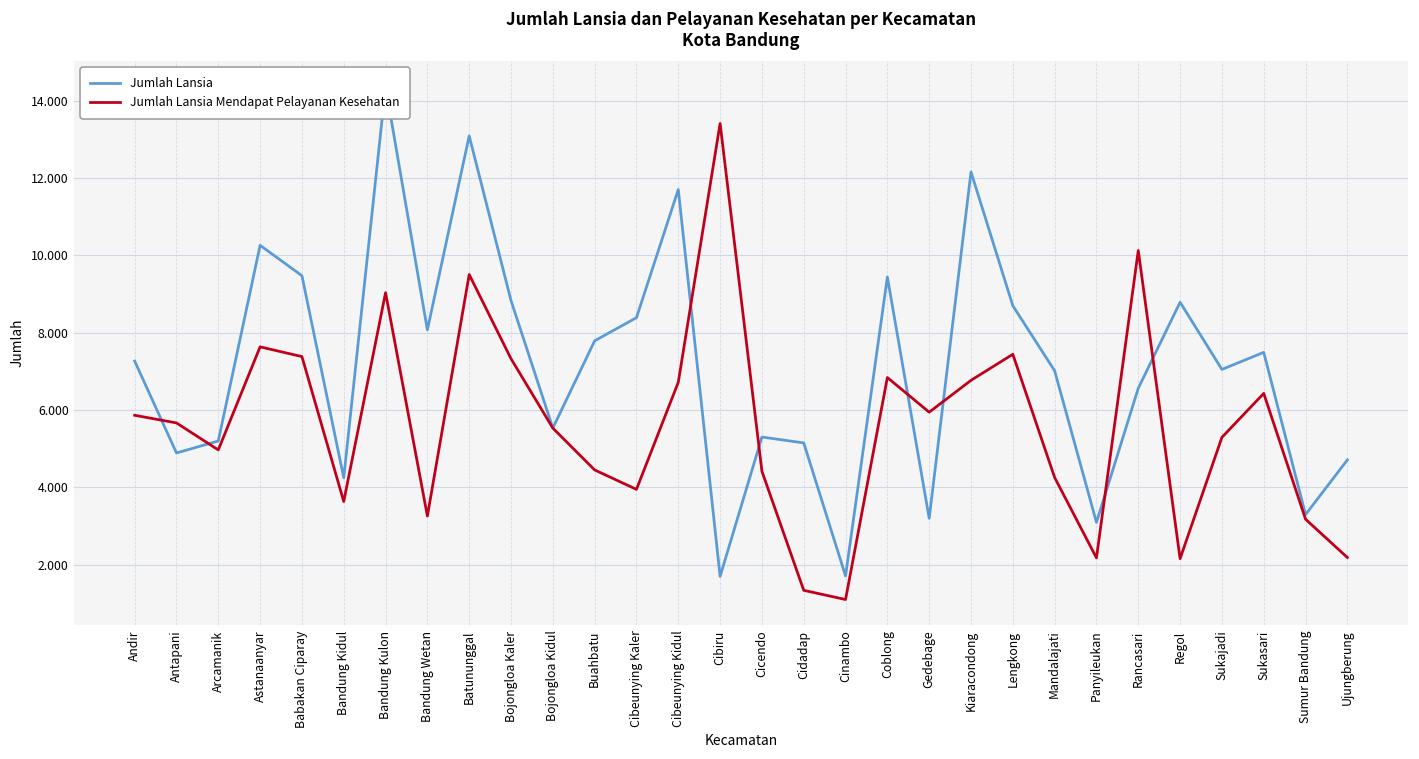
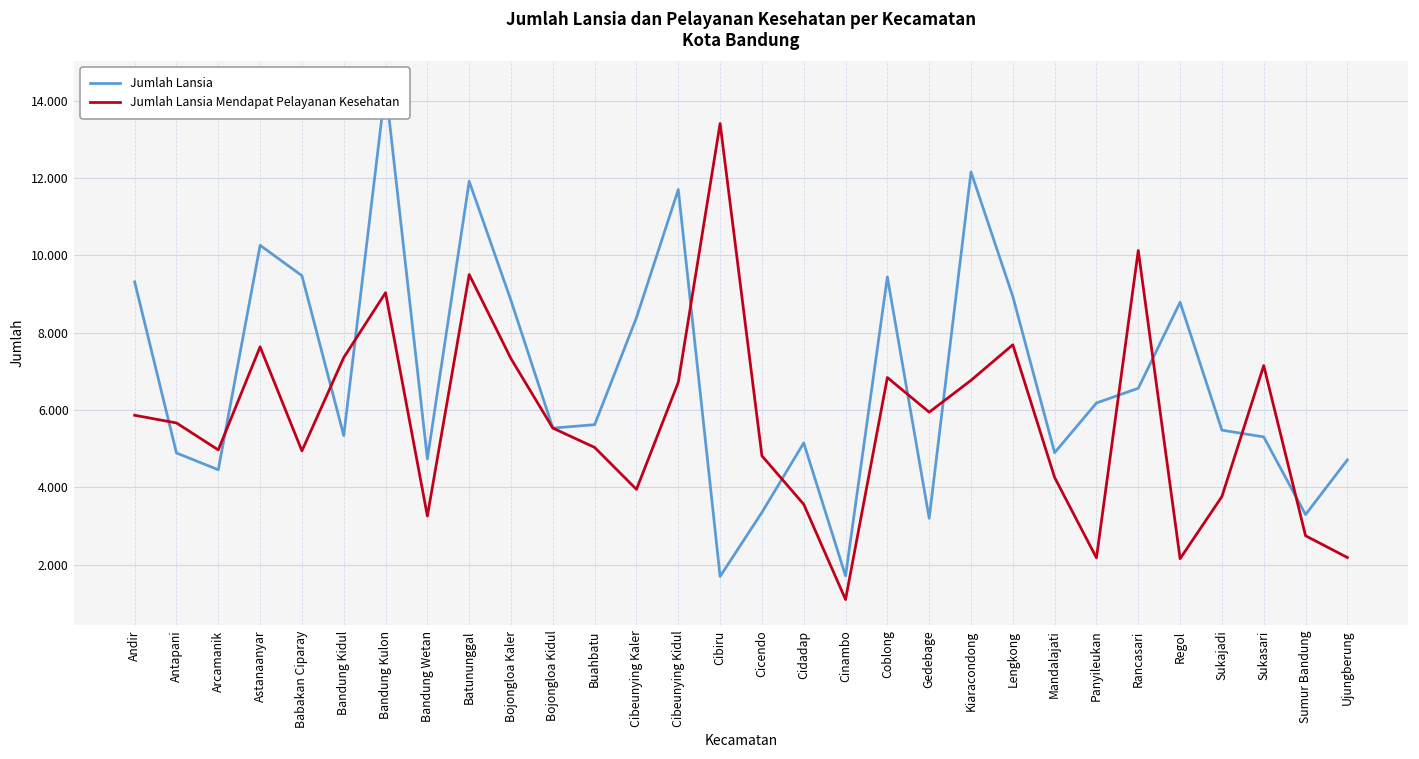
  {
    "Jumlah Lansia": {
-     "Andir": 7.3,
+     "Andir": 9.3,
      "Antapani": 4.9,
-     "Arcamanik": 5.2,
+     "Arcamanik": 4.5,
      "Astanaanyar": 10.3,
      "Babakan Ciparay": 9.5,
-     "Bandung Kidul": 4.2,
-     "Bandung Wetan": 8.1,
-     "Batununggal": 13.1,
+     "Bandung Kidul": 5.3,
+     "Bandung Wetan": 4.7,
+     "Batununggal": 11.9,
      "Bojongloa Kaler": 8.8,
-     "Buahbatu": 7.8,
+     "Buahbatu": 5.6,
      "Cibeunying Kaler": 8.4,
      "Cibeunying Kidul": 11.7,
      "Cibiru": 1.7,
-     "Cicendo": 5.3,
+     "Cicendo": 3.3,
      "Cidadap": 5.1,
      "Cinambo": 1.7,
      "Coblong": 9.4,
      "Gedebage": 3.2,
      "Kiaracondong": 12.2,
-     "Lengkong": 8.7,
-     "Mandalajati": 7.0,
-     "Panyileukan": 3.1,
+     "Lengkong": 8.9,
+     "Mandalajati": 4.9,
+     "Panyileukan": 6.2,
      "Rancasari": 6.6,
      "Regol": 8.8,
-     "Sukajadi": 7.0,
-     "Sukasari": 7.5,
+     "Sukajadi": 5.5,
+     "Sukasari": 5.3,
      "Sumur Bandung": 3.3,
      "Ujungberung": 4.7
    },
    "Jumlah Lansia Mendapat Pelayanan Kesehatan": {
      "Andir": 5.9,
      "Antapani": 5.7,
      "Arcamanik": 5.0,
      "Astanaanyar": 7.6,
-     "Babakan Ciparay": 7.4,
-     "Bandung Kidul": 3.6,
+     "Babakan Ciparay": 4.9,
+     "Bandung Kidul": 7.4,
      "Bandung Kulon": 9.0,
      "Bandung Wetan": 3.3,
      "Batununggal": 9.5,
      "Bojongloa Kaler": 7.3,
-     "Buahbatu": 4.4,
+     "Buahbatu": 5.0,
      "Cibeunying Kaler": 3.9,
      "Cibeunying Kidul": 6.7,
      "Cibiru": 13.4,
-     "Cicendo": 4.4,
-     "Cidadap": 1.3,
+     "Cicendo": 4.8,
+     "Cidadap": 3.6,
      "Cinambo": 1.1,
      "Coblong": 6.8,
      "Gedebage": 5.9,
      "Kiaracondong": 6.8,
-     "Lengkong": 7.4,
+     "Lengkong": 7.7,
      "Mandalajati": 4.3,
      "Panyileukan": 2.2,
      "Rancasari": 10.1,
      "Regol": 2.2,
-     "Sukajadi": 5.3,
-     "Sukasari": 6.4,
-     "Sumur Bandung": 3.2,
+     "Sukajadi": 3.8,
+     "Sukasari": 7.1,
+     "Sumur Bandung": 2.7,
      "Ujungberung": 2.2
    }
  }
